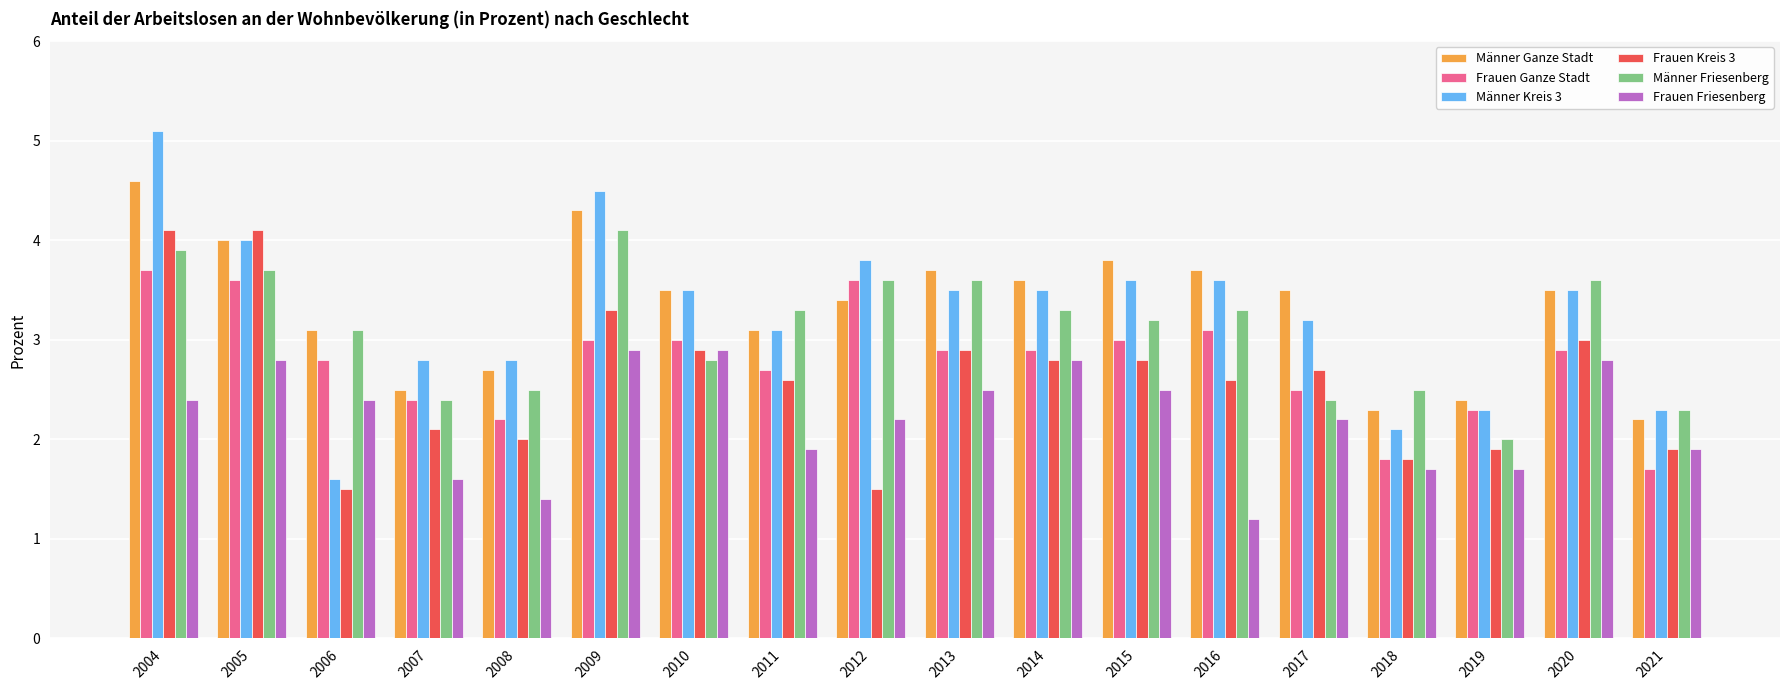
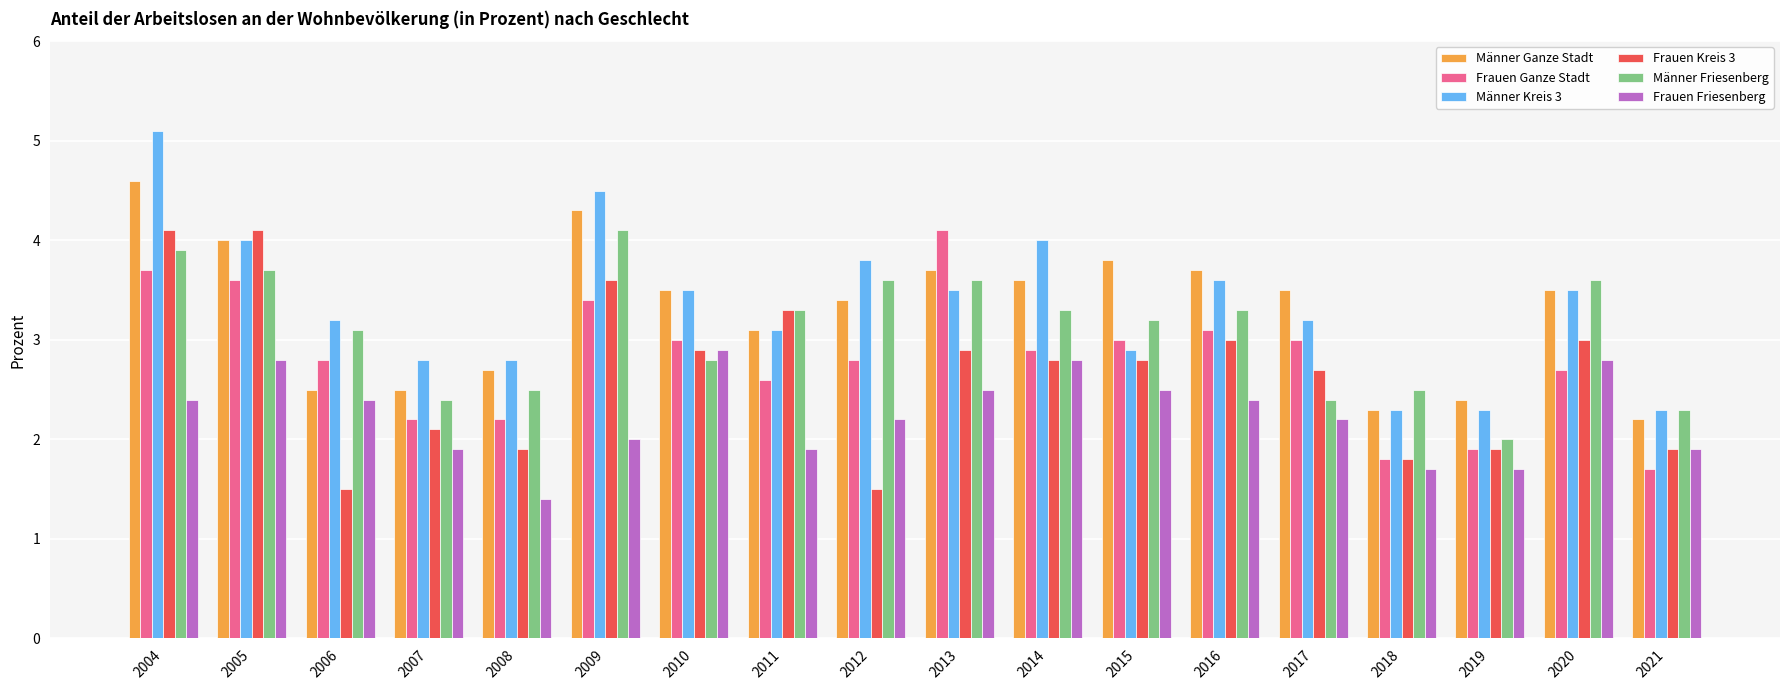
  {
    "Männer Ganze Stadt": {
      "2004": 4.6,
      "2005": 4.0,
-     "2006": 3.1,
+     "2006": 2.5,
      "2007": 2.5,
      "2008": 2.7,
      "2009": 4.3,
      "2010": 3.5,
      "2011": 3.1,
      "2012": 3.4,
      "2013": 3.7,
      "2014": 3.6,
      "2015": 3.8,
      "2016": 3.7,
      "2017": 3.5,
      "2018": 2.3,
      "2019": 2.4,
      "2020": 3.5,
      "2021": 2.2
    },
    "Frauen Ganze Stadt": {
      "2004": 3.7,
      "2005": 3.6,
      "2006": 2.8,
-     "2007": 2.4,
+     "2007": 2.2,
      "2008": 2.2,
-     "2009": 3.0,
+     "2009": 3.4,
      "2010": 3.0,
-     "2011": 2.7,
-     "2012": 3.6,
-     "2013": 2.9,
+     "2011": 2.6,
+     "2012": 2.8,
+     "2013": 4.1,
      "2014": 2.9,
      "2015": 3.0,
      "2016": 3.1,
-     "2017": 2.5,
+     "2017": 3.0,
      "2018": 1.8,
-     "2019": 2.3,
-     "2020": 2.9,
+     "2019": 1.9,
+     "2020": 2.7,
      "2021": 1.7
    },
    "Männer Kreis 3": {
      "2004": 5.1,
      "2005": 4.0,
-     "2006": 1.6,
+     "2006": 3.2,
      "2007": 2.8,
      "2008": 2.8,
      "2009": 4.5,
      "2010": 3.5,
      "2011": 3.1,
      "2012": 3.8,
      "2013": 3.5,
-     "2014": 3.5,
-     "2015": 3.6,
+     "2014": 4.0,
+     "2015": 2.9,
      "2016": 3.6,
      "2017": 3.2,
-     "2018": 2.1,
+     "2018": 2.3,
      "2019": 2.3,
      "2020": 3.5,
      "2021": 2.3
    },
    "Frauen Kreis 3": {
      "2004": 4.1,
      "2005": 4.1,
      "2006": 1.5,
      "2007": 2.1,
-     "2008": 2.0,
-     "2009": 3.3,
+     "2008": 1.9,
+     "2009": 3.6,
      "2010": 2.9,
-     "2011": 2.6,
+     "2011": 3.3,
      "2012": 1.5,
      "2013": 2.9,
      "2014": 2.8,
      "2015": 2.8,
-     "2016": 2.6,
+     "2016": 3.0,
      "2017": 2.7,
      "2018": 1.8,
      "2019": 1.9,
      "2020": 3.0,
      "2021": 1.9
    },
    "Männer Friesenberg": {
      "2004": 3.9,
      "2005": 3.7,
      "2006": 3.1,
      "2007": 2.4,
      "2008": 2.5,
      "2009": 4.1,
      "2010": 2.8,
      "2011": 3.3,
      "2012": 3.6,
      "2013": 3.6,
      "2014": 3.3,
      "2015": 3.2,
      "2016": 3.3,
      "2017": 2.4,
      "2018": 2.5,
      "2019": 2.0,
      "2020": 3.6,
      "2021": 2.3
    },
    "Frauen Friesenberg": {
      "2004": 2.4,
      "2005": 2.8,
      "2006": 2.4,
-     "2007": 1.6,
+     "2007": 1.9,
      "2008": 1.4,
-     "2009": 2.9,
+     "2009": 2.0,
      "2010": 2.9,
      "2011": 1.9,
      "2012": 2.2,
      "2013": 2.5,
      "2014": 2.8,
      "2015": 2.5,
-     "2016": 1.2,
+     "2016": 2.4,
      "2017": 2.2,
      "2018": 1.7,
      "2019": 1.7,
      "2020": 2.8,
      "2021": 1.9
    }
  }
